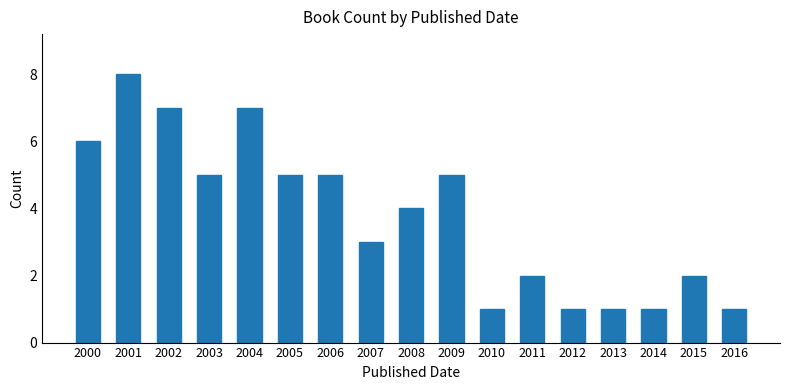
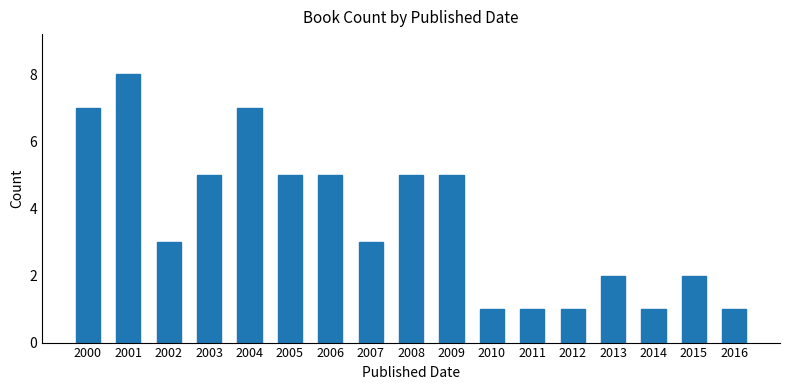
  {
-   "2000": 6,
+   "2000": 7,
    "2001": 8,
-   "2002": 7,
+   "2002": 3,
    "2003": 5,
    "2004": 7,
    "2005": 5,
    "2006": 5,
    "2007": 3,
-   "2008": 4,
+   "2008": 5,
    "2009": 5,
    "2010": 1,
-   "2011": 2,
+   "2011": 1,
    "2012": 1,
-   "2013": 1,
+   "2013": 2,
    "2014": 1,
    "2015": 2,
    "2016": 1
  }
